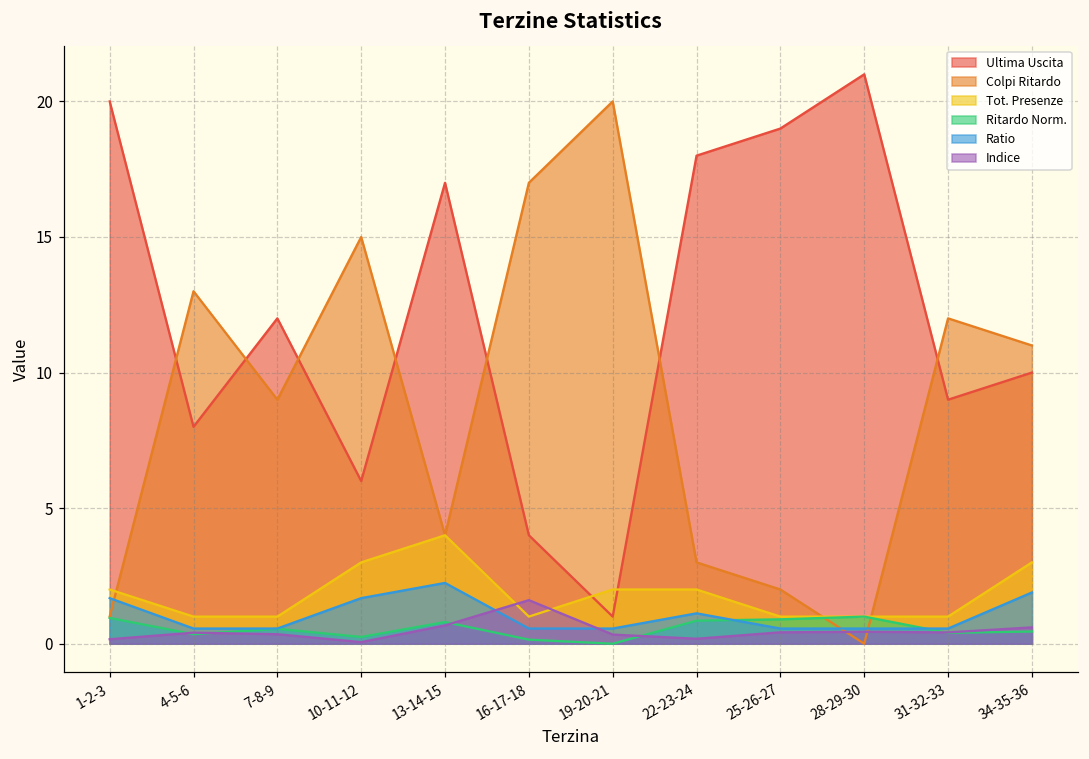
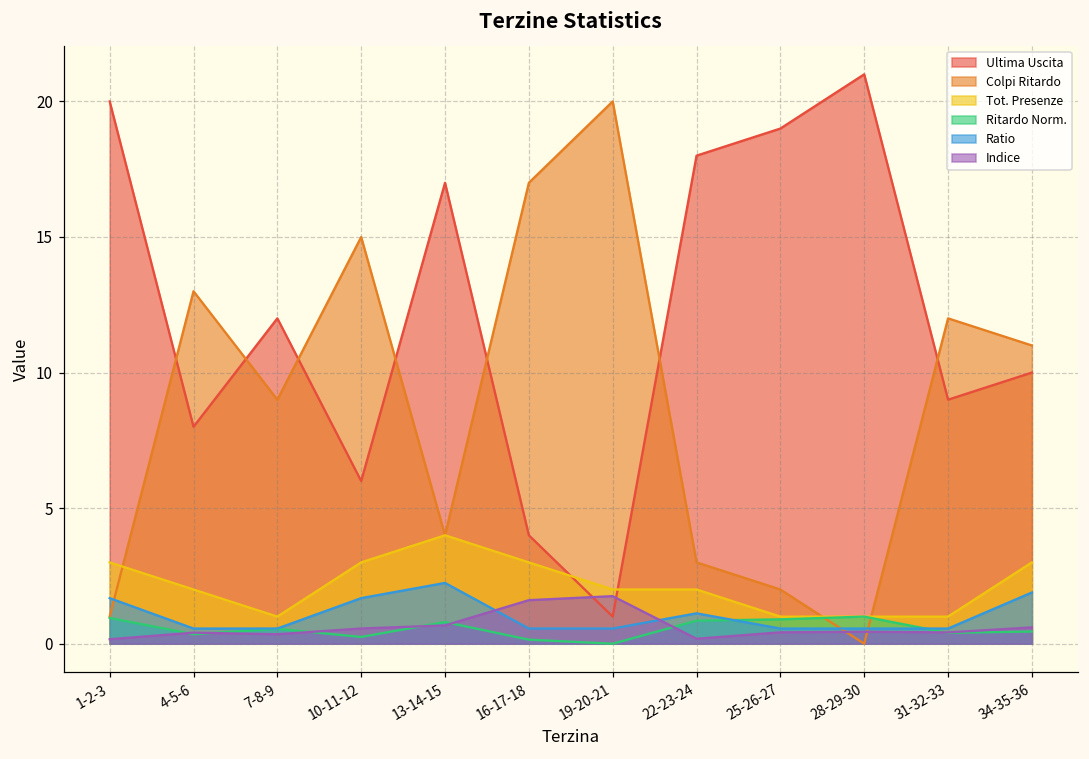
  {
    "Tot. Presenze": {
-     "1-2-3": 2,
-     "4-5-6": 1,
+     "1-2-3": 3,
+     "4-5-6": 2,
      "7-8-9": 1,
      "10-11-12": 3,
-     "16-17-18": 1,
+     "16-17-18": 3,
      "19-20-21": 2,
      "22-23-24": 2,
      "31-32-33": 1,
      "34-35-36": 3
    },
    "Ritardo Norm.": {
      "10-11-12": 0.3,
      "13-14-15": 0.8,
      "16-17-18": 0.2,
      "19-20-21": 0.0,
      "22-23-24": 0.9,
      "34-35-36": 0.5
    },
    "Ratio": {
      "1-2-3": 1.7,
      "4-5-6": 0.6,
      "10-11-12": 1.7,
      "13-14-15": 2.2,
      "16-17-18": 0.6,
      "19-20-21": 0.6,
      "22-23-24": 1.1,
      "25-26-27": 0.6,
      "28-29-30": 0.6,
      "31-32-33": 0.6,
      "34-35-36": 1.9
    },
    "Indice": {
      "1-2-3": 0.2,
      "7-8-9": 0.4,
-     "10-11-12": 0.1,
+     "10-11-12": 0.6,
      "13-14-15": 0.7,
      "16-17-18": 1.6,
-     "19-20-21": 0.3,
+     "19-20-21": 1.8,
      "22-23-24": 0.2,
      "25-26-27": 0.4,
      "28-29-30": 0.4,
      "34-35-36": 0.6
    }
  }
